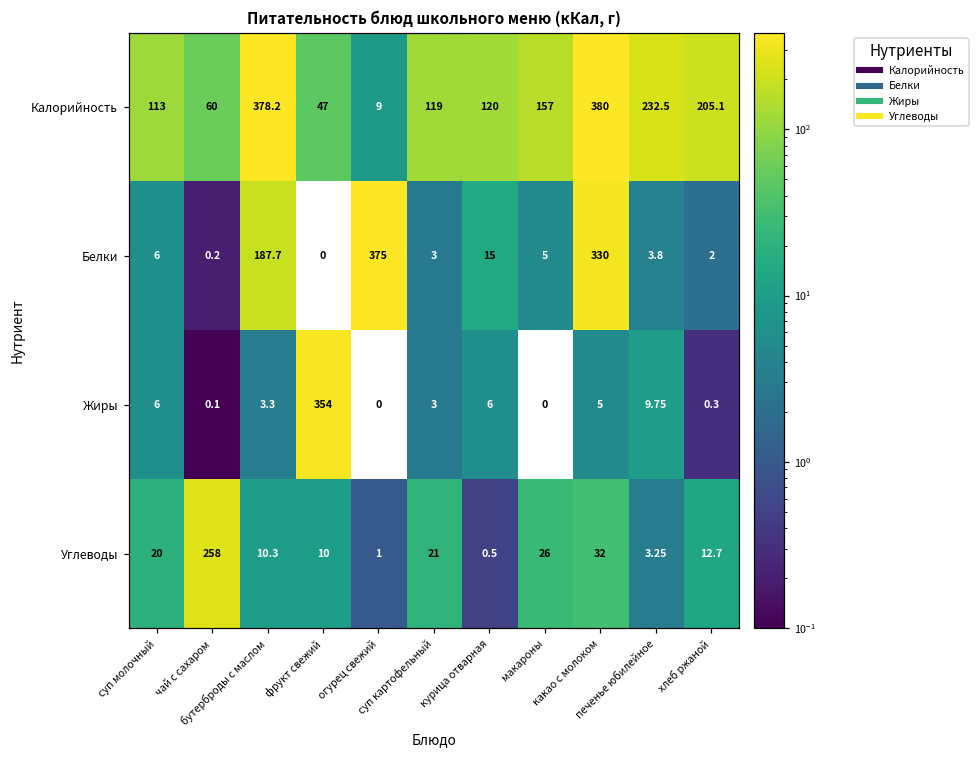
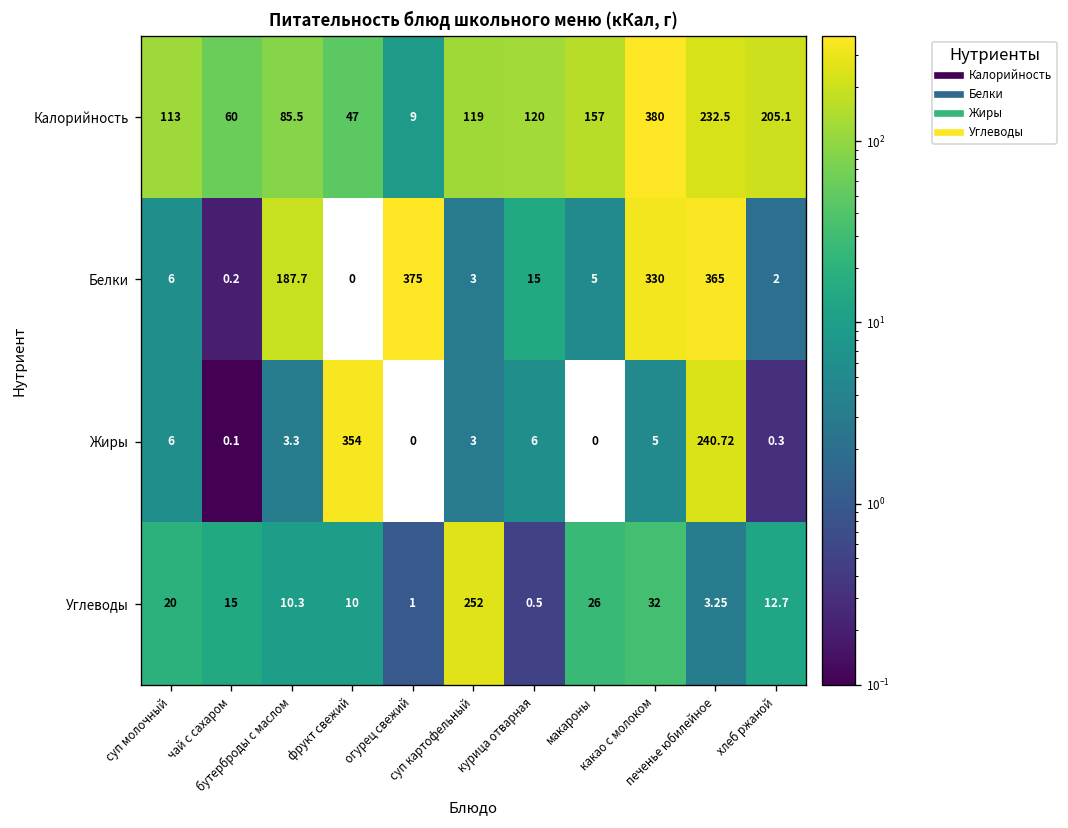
  {
    "Калорийность": {
      "суп молочный": 113,
      "чай с сахаром": 60,
-     "бутерброды с маслом": 378.2,
+     "бутерброды с маслом": 85.5,
      "фрукт свежий": 47,
      "огурец свежий": 9,
      "суп картофельный": 119,
      "курица отварная": 120,
      "макароны": 157,
      "какао с молоком": 380,
      "печенье юбилейное": 232.5,
      "хлеб ржаной": 205.1
    },
    "Белки": {
      "суп молочный": 6,
      "чай с сахаром": 0.2,
      "бутерброды с маслом": 187.7,
      "фрукт свежий": 0,
      "огурец свежий": 375,
      "суп картофельный": 3,
      "курица отварная": 15,
      "макароны": 5,
      "какао с молоком": 330,
-     "печенье юбилейное": 3.8,
+     "печенье юбилейное": 365,
      "хлеб ржаной": 2
    },
    "Жиры": {
      "суп молочный": 6,
      "чай с сахаром": 0.1,
      "бутерброды с маслом": 3.3,
      "фрукт свежий": 354,
      "огурец свежий": 0,
      "суп картофельный": 3,
      "курица отварная": 6,
      "макароны": 0,
      "какао с молоком": 5,
-     "печенье юбилейное": 9.75,
+     "печенье юбилейное": 240.72,
      "хлеб ржаной": 0.3
    },
    "Углеводы": {
      "суп молочный": 20,
-     "чай с сахаром": 258,
+     "чай с сахаром": 15,
      "бутерброды с маслом": 10.3,
      "фрукт свежий": 10,
      "огурец свежий": 1,
-     "суп картофельный": 21,
+     "суп картофельный": 252,
      "курица отварная": 0.5,
      "макароны": 26,
      "какао с молоком": 32,
      "печенье юбилейное": 3.25,
      "хлеб ржаной": 12.7
    }
  }
